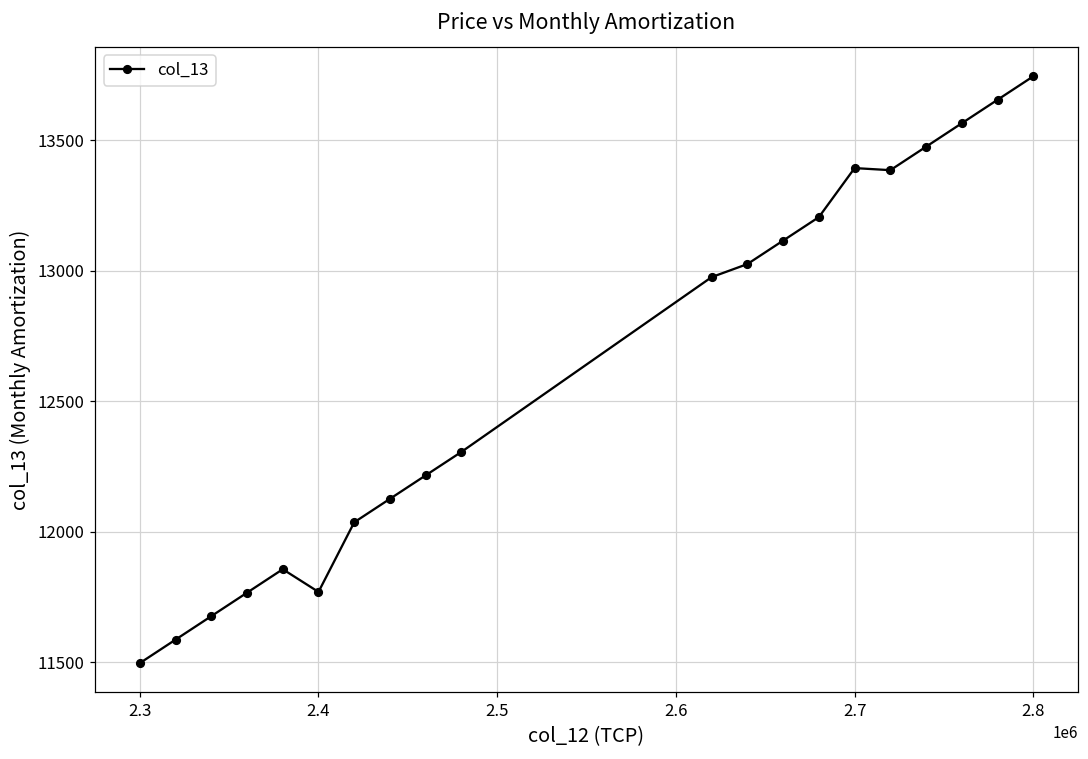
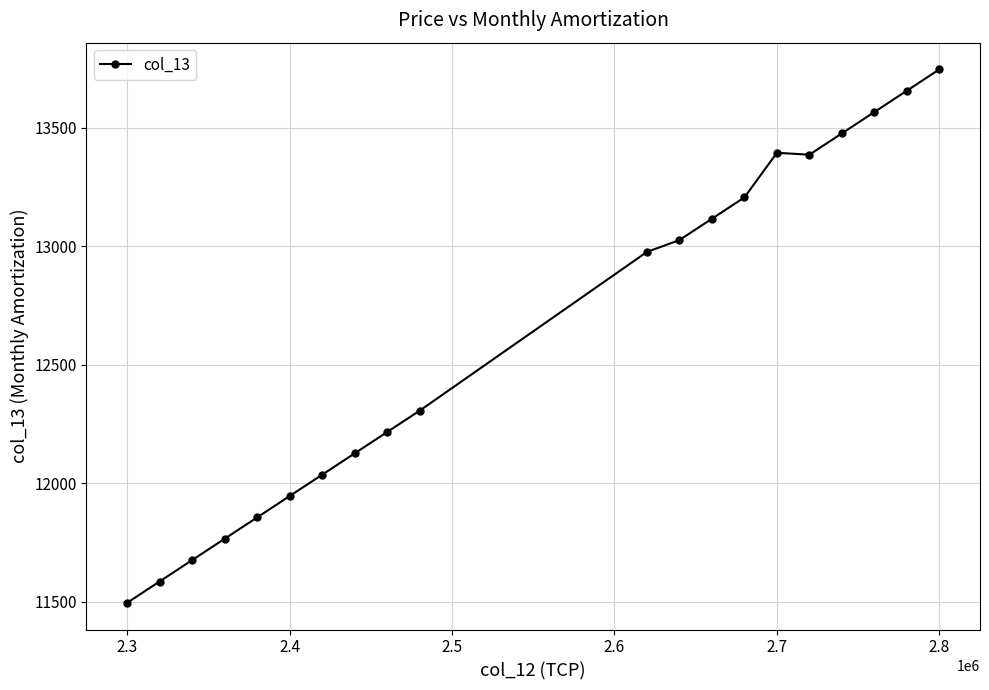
  {
    "2.3": 11500,
-   "2.4": 11770,
+   "2.4": 11950,
    "2.7": 13390,
    "2.8": 13750
  }
